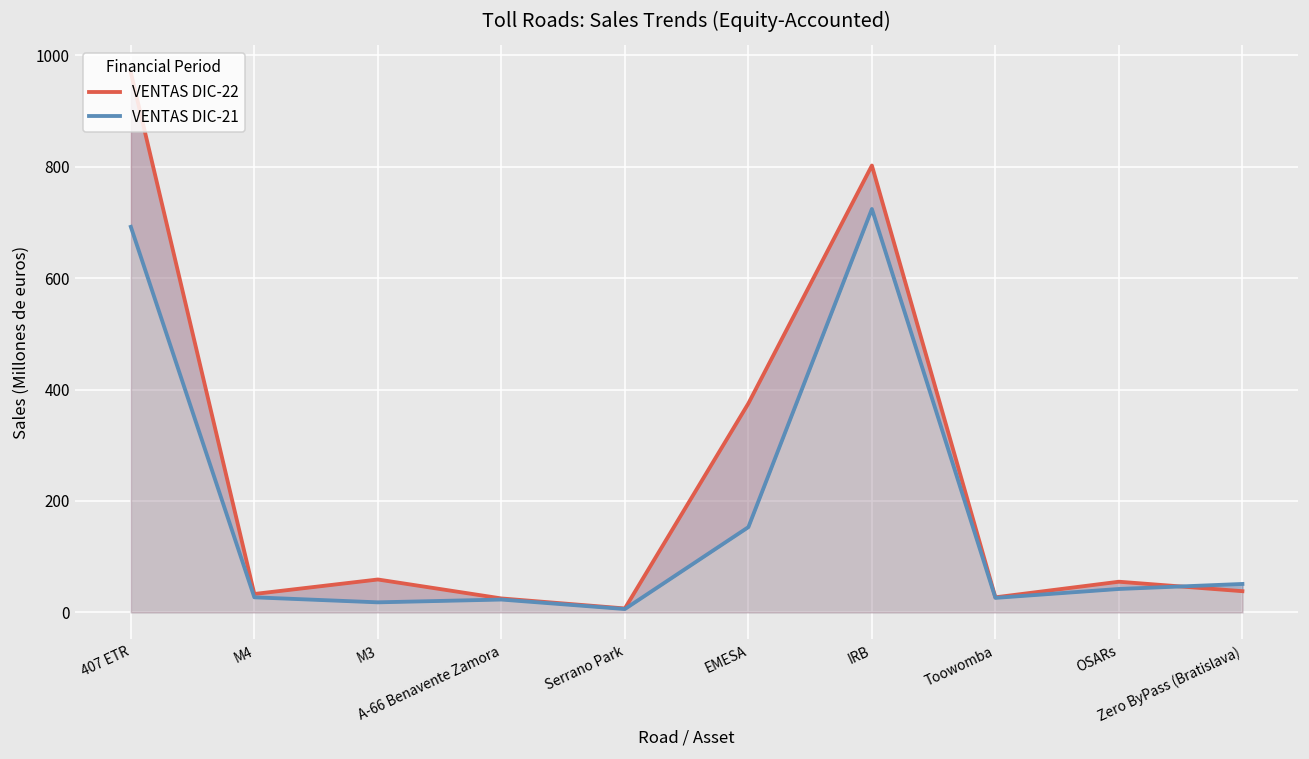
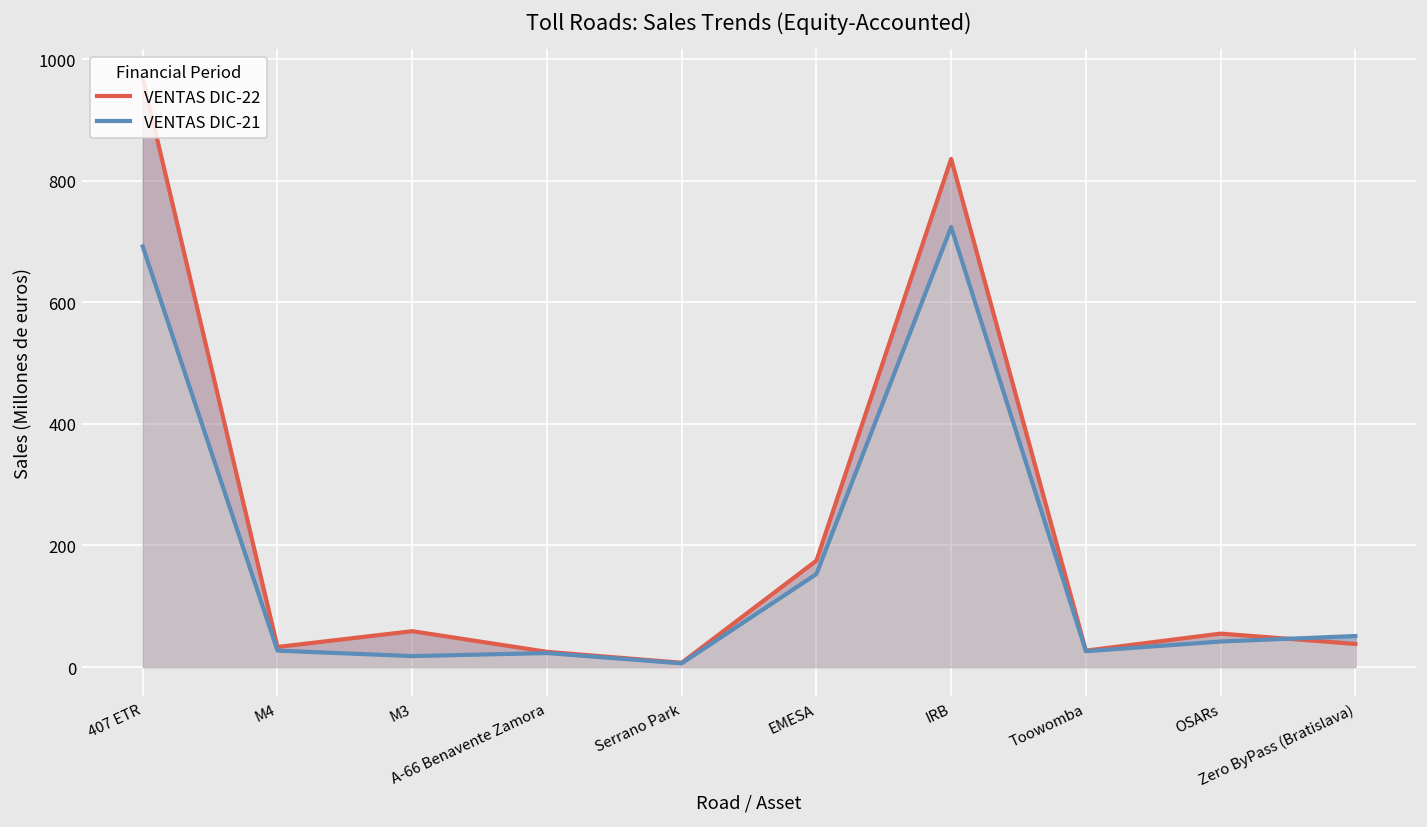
  {
    "VENTAS DIC-22": {
-     "EMESA": 380,
-     "IRB": 800,
+     "EMESA": 180,
+     "IRB": 840,
      "Zero ByPass (Bratislava)": 40
    }
  }
